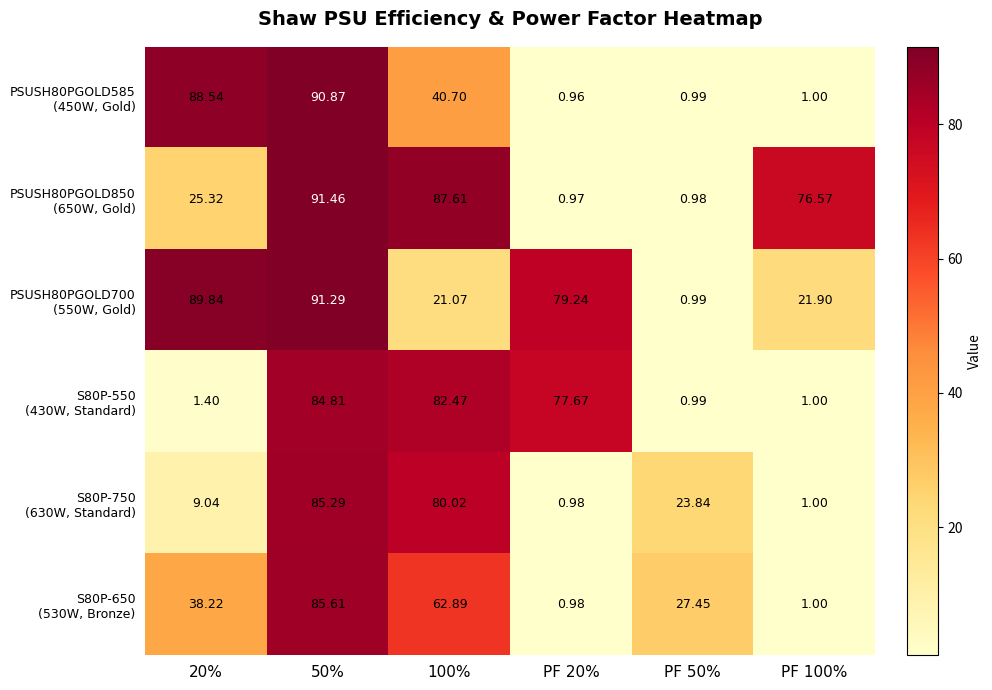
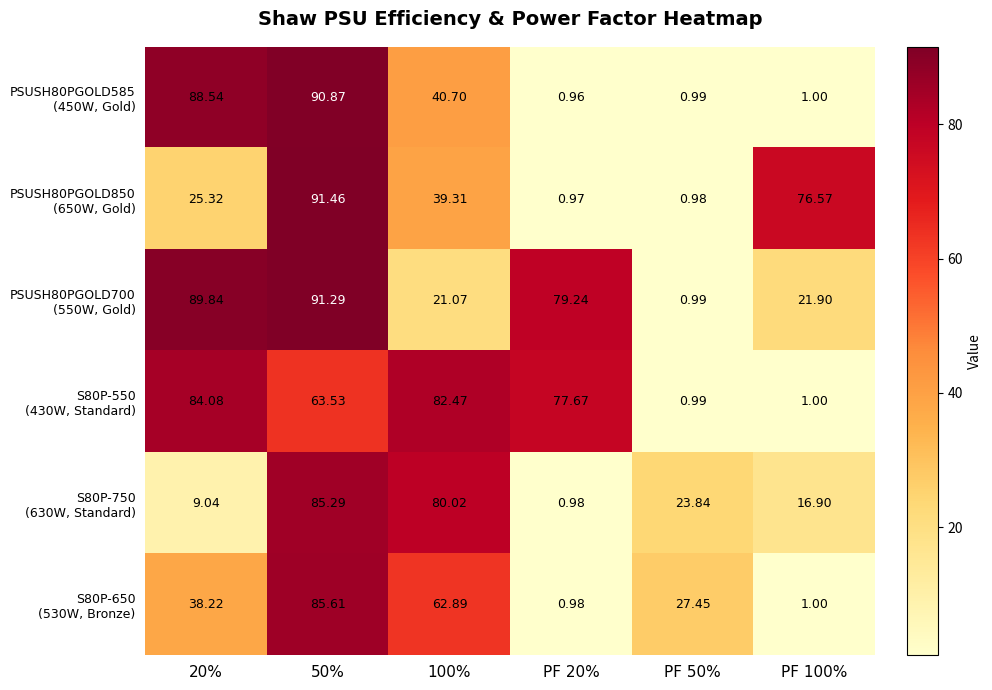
  {
    "PSUSH80PGOLD585 (450W, Gold)": {
      "20%": 88.54,
      "50%": 90.87,
      "100%": 40.70,
      "PF 20%": 0.96,
      "PF 50%": 0.99,
      "PF 100%": 1.00
    },
    "PSUSH80PGOLD850 (650W, Gold)": {
      "20%": 25.32,
      "50%": 91.46,
-     "100%": 87.61,
+     "100%": 39.31,
      "PF 20%": 0.97,
      "PF 50%": 0.98,
      "PF 100%": 76.57
    },
    "PSUSH80PGOLD700 (550W, Gold)": {
      "20%": 89.84,
      "50%": 91.29,
      "100%": 21.07,
      "PF 20%": 79.24,
      "PF 50%": 0.99,
      "PF 100%": 21.90
    },
    "S80P-550 (430W, Standard)": {
-     "20%": 1.40,
-     "50%": 84.81,
+     "20%": 84.08,
+     "50%": 63.53,
      "100%": 82.47,
      "PF 20%": 77.67,
      "PF 50%": 0.99,
      "PF 100%": 1.00
    },
    "S80P-750 (630W, Standard)": {
      "20%": 9.04,
      "50%": 85.29,
      "100%": 80.02,
      "PF 20%": 0.98,
      "PF 50%": 23.84,
-     "PF 100%": 1.00
+     "PF 100%": 16.90
    },
    "S80P-650 (530W, Bronze)": {
      "20%": 38.22,
      "50%": 85.61,
      "100%": 62.89,
      "PF 20%": 0.98,
      "PF 50%": 27.45,
      "PF 100%": 1.00
    }
  }
